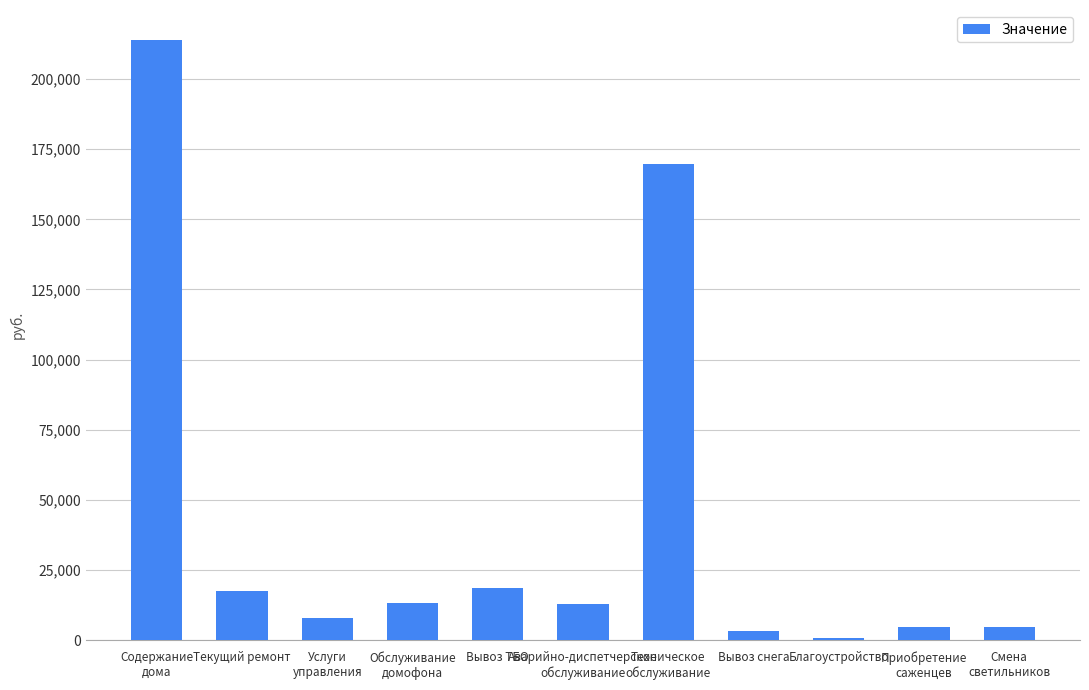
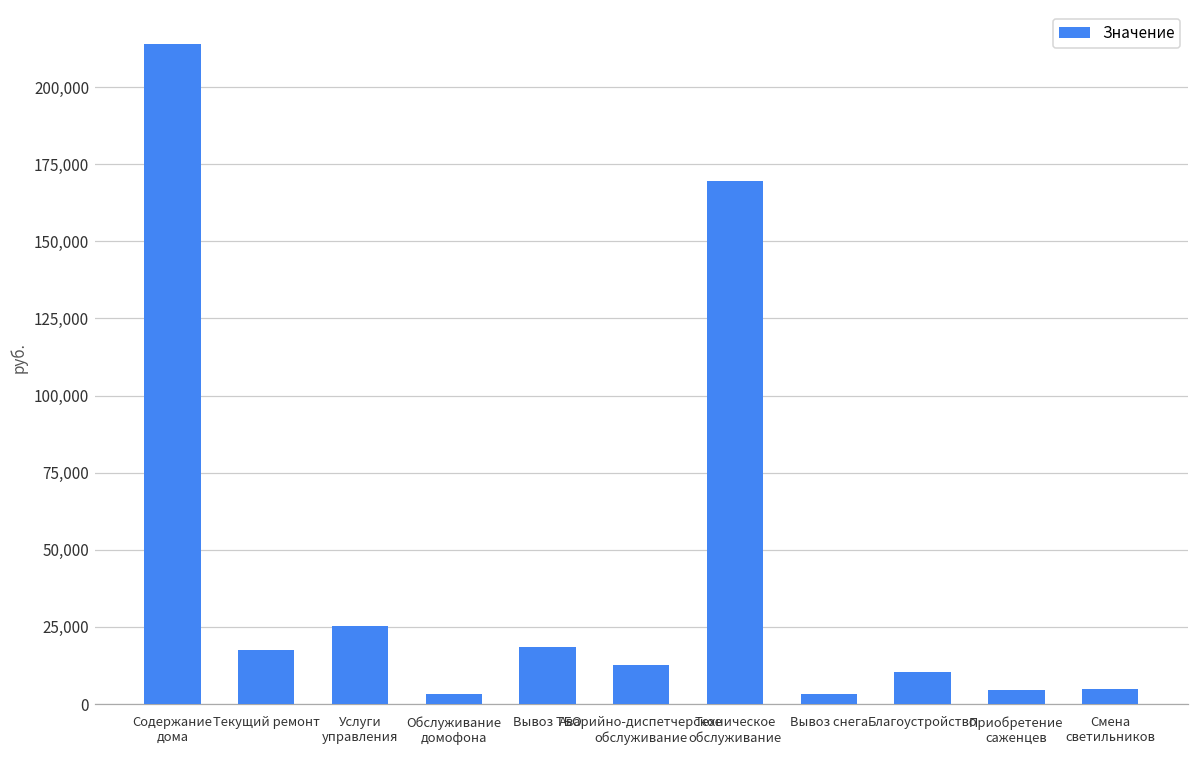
  {
    "Содержание дома": "214,000",
    "Текущий ремонт": "17,000",
-   "Услуги управления": "8,000",
-   "Обслуживание домофона": "13,000",
+   "Услуги управления": "25,000",
+   "Обслуживание домофона": "3,000",
    "Вывоз снега": "3,000",
-   "Благоустройство": "1,000",
+   "Благоустройство": "10,000",
    "Приобретение саженцев": "5,000",
    "Смена светильников": "5,000"
  }
